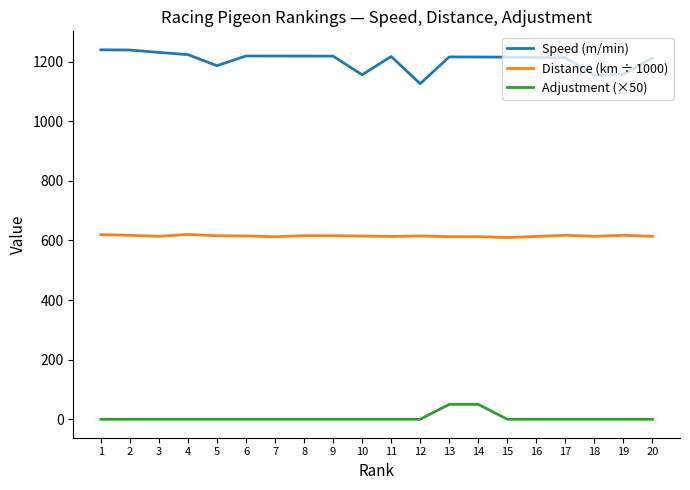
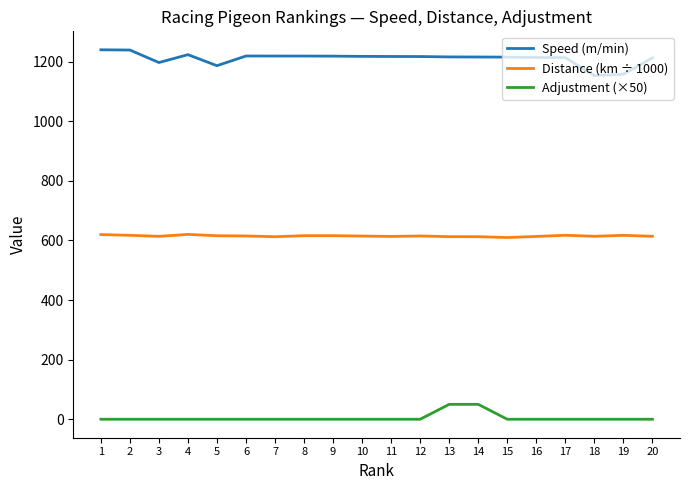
  {
    "Speed (m/min)": {
      "1": 1240,
      "2": 1240,
-     "3": 1230,
+     "3": 1200,
      "4": 1220,
      "5": 1190,
      "6": 1220,
      "7": 1220,
      "8": 1220,
      "9": 1220,
-     "10": 1160,
+     "10": 1220,
      "11": 1220,
-     "12": 1130,
+     "12": 1220,
      "13": 1220,
      "14": 1220
    },
    "Distance (km ÷ 1000)": {
      "1": 620,
      "2": 620,
      "3": 610,
      "4": 620,
      "5": 620,
      "6": 620,
      "7": 610,
      "8": 620,
      "9": 620,
      "10": 610,
      "11": 610,
      "12": 620,
      "13": 610,
      "14": 610,
      "15": 610,
      "16": 610,
      "17": 620,
      "18": 610,
      "19": 620,
      "20": 610
    },
    "Adjustment (×50)": {
      "1": 0,
      "2": 0,
      "3": 0,
      "4": 0,
      "5": 0,
      "6": 0,
      "7": 0,
      "8": 0,
      "9": 0,
      "10": 0,
      "11": 0,
      "12": 0,
      "13": 50,
      "14": 50,
      "15": 0,
      "16": 0,
      "17": 0,
      "18": 0,
      "19": 0,
      "20": 0
    }
  }
